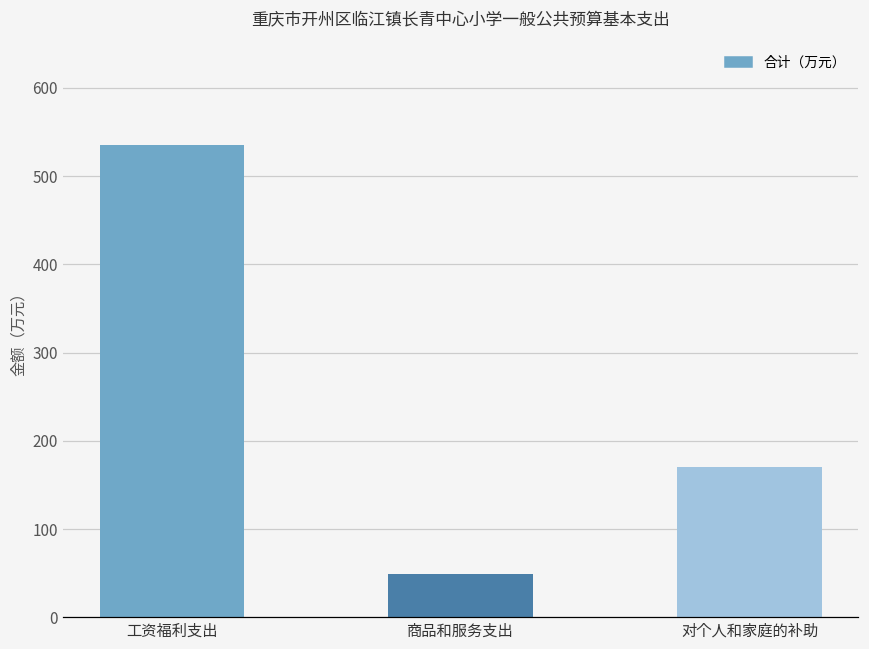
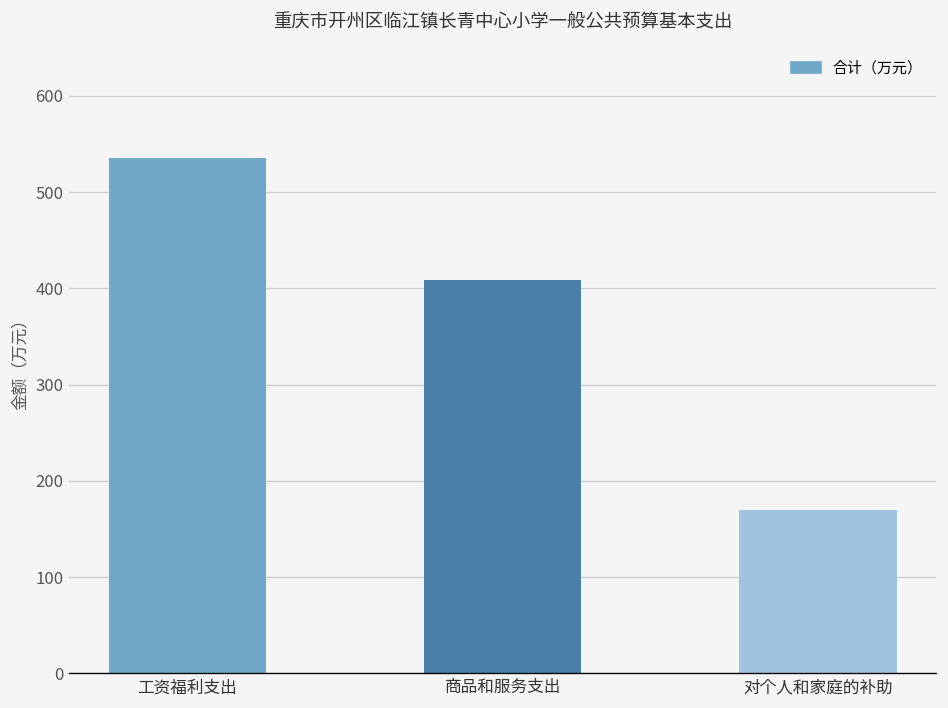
  {
    "工资福利支出": 540,
-   "商品和服务支出": 50,
+   "商品和服务支出": 410,
    "对个人和家庭的补助": 170
  }
